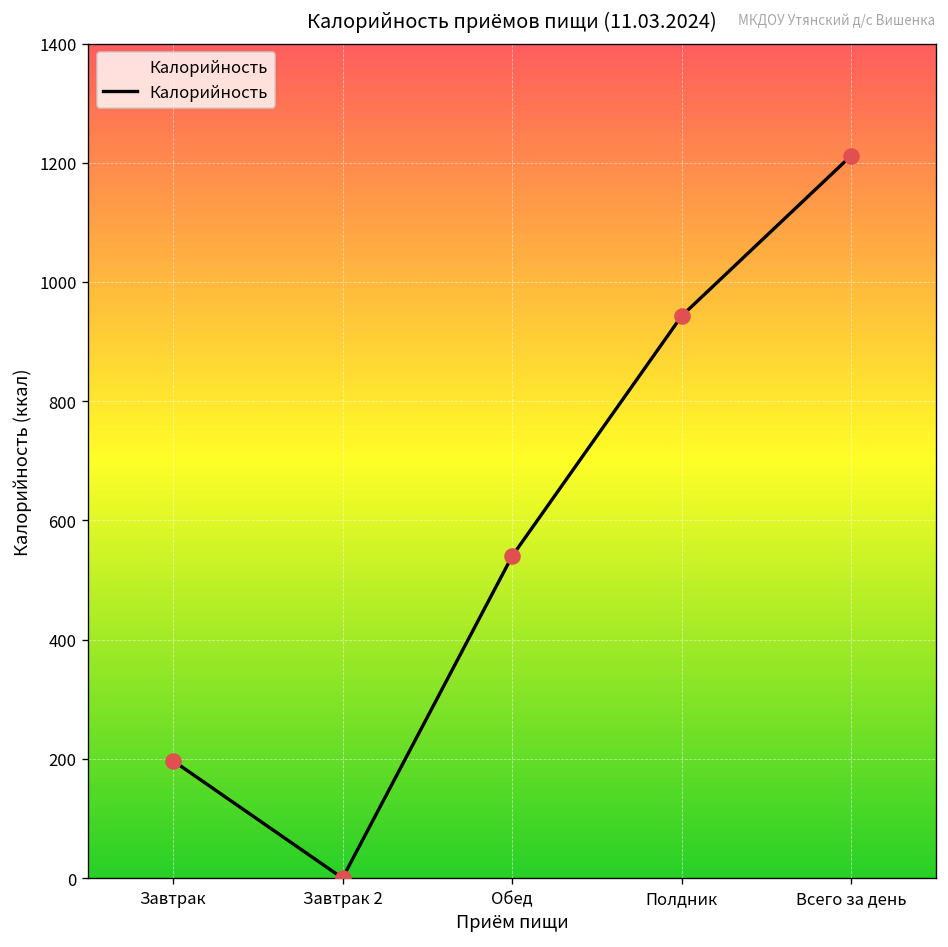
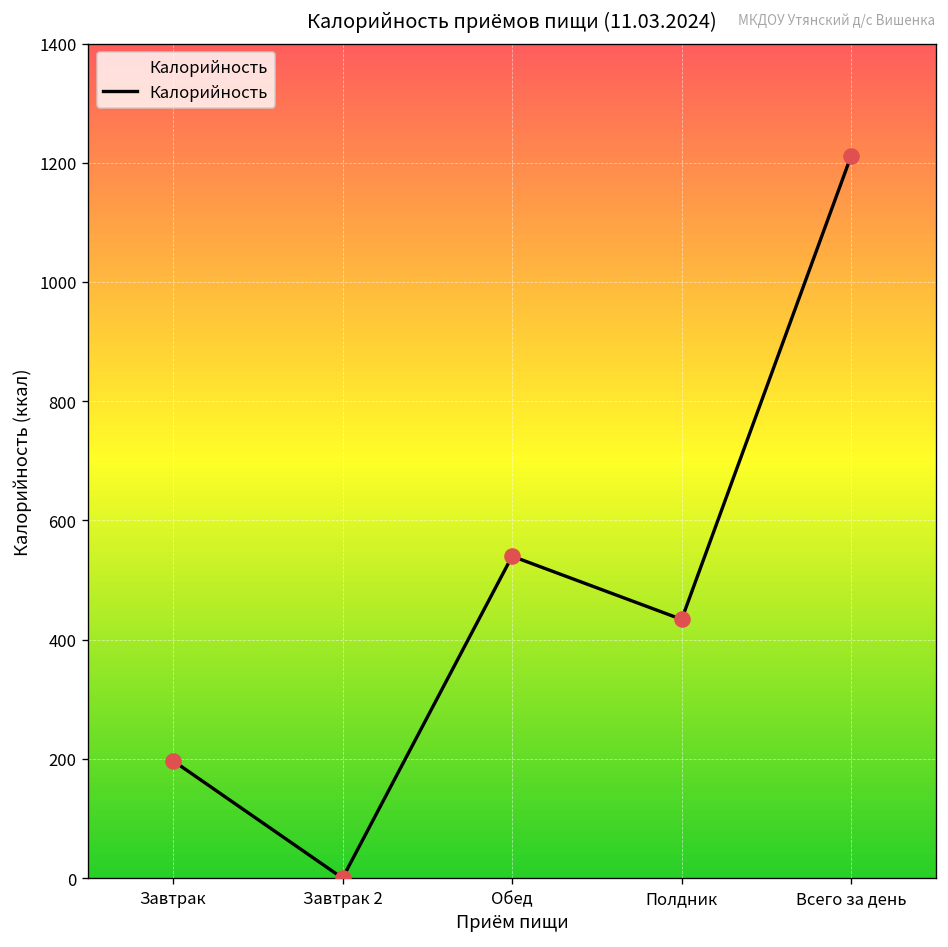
  {
    "Завтрак": 200,
    "Завтрак 2": 0,
    "Обед": 540,
-   "Полдник": 940,
+   "Полдник": 430,
    "Всего за день": 1210
  }
